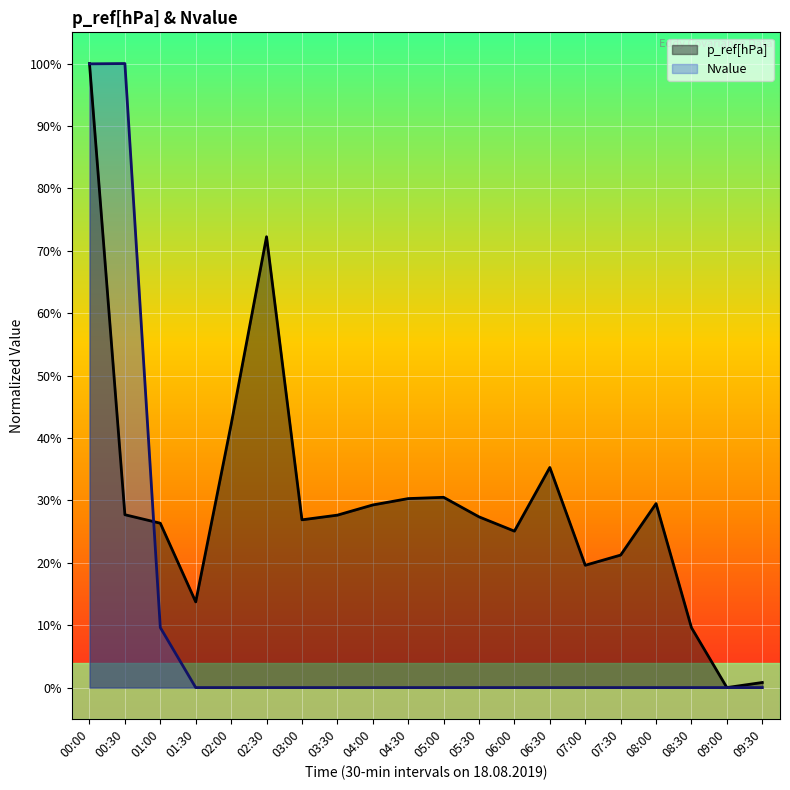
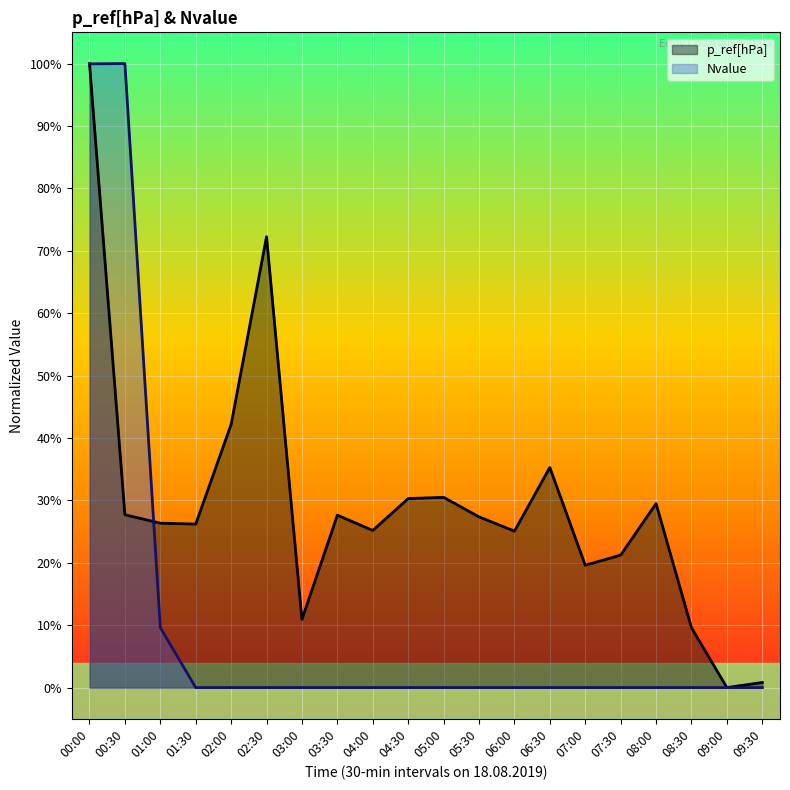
  {
    "p_ref[hPa]": {
      "00:30": "28%",
      "01:00": "26%",
-     "01:30": "14%",
+     "01:30": "26%",
      "02:00": "42%",
      "02:30": "72%",
-     "03:00": "27%",
+     "03:00": "11%",
      "03:30": "28%",
-     "04:00": "29%",
+     "04:00": "25%",
      "04:30": "30%",
      "05:00": "30%",
      "05:30": "27%",
      "06:00": "25%",
      "06:30": "35%",
      "07:00": "20%",
      "07:30": "21%",
      "08:00": "29%",
      "08:30": "10%"
    },
    "Nvalue": {
      "00:30": "100%",
      "01:00": "10%"
    }
  }
